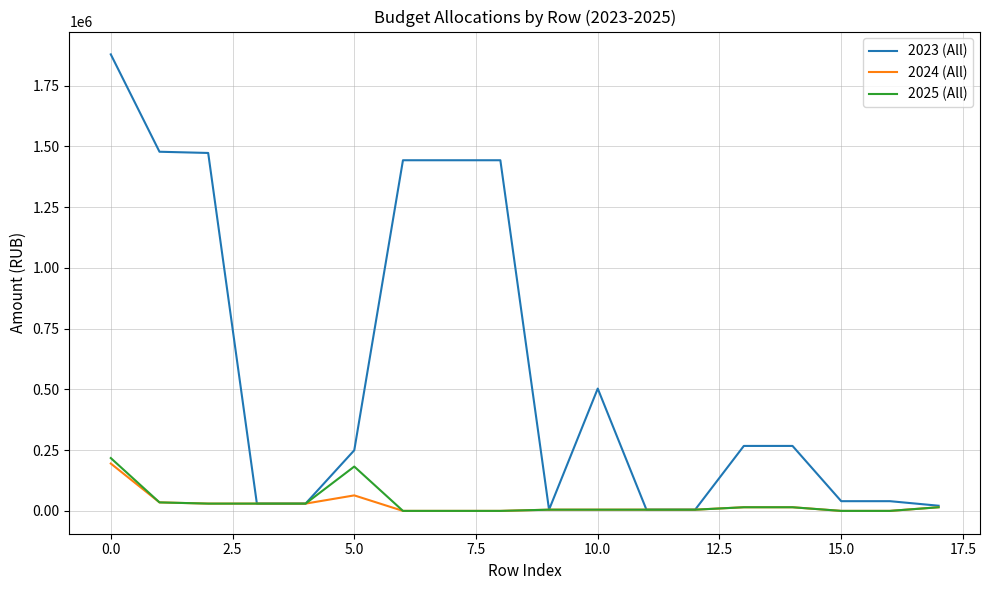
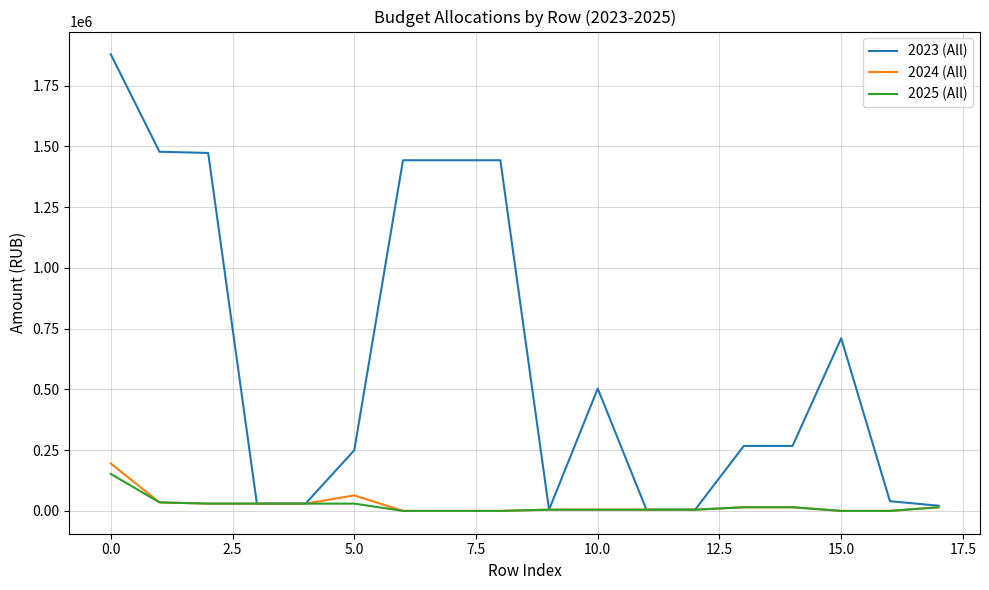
  {
    "2023 (All)": {
      "0.0": 1880000,
      "5.0": 250000,
      "10.0": 500000,
-     "15.0": 40000
+     "15.0": 710000
    },
    "2024 (All)": {
      "0.0": 190000,
      "5.0": 60000
    },
    "2025 (All)": {
-     "0.0": 220000,
-     "5.0": 180000
+     "0.0": 150000,
+     "5.0": 30000
    }
  }
